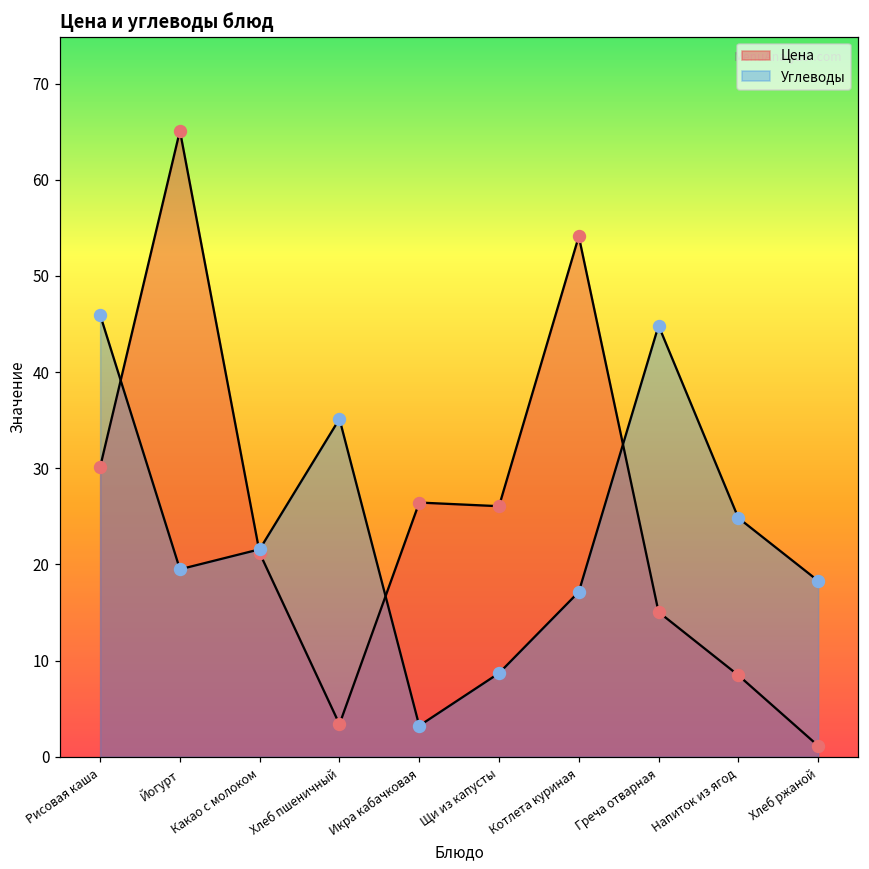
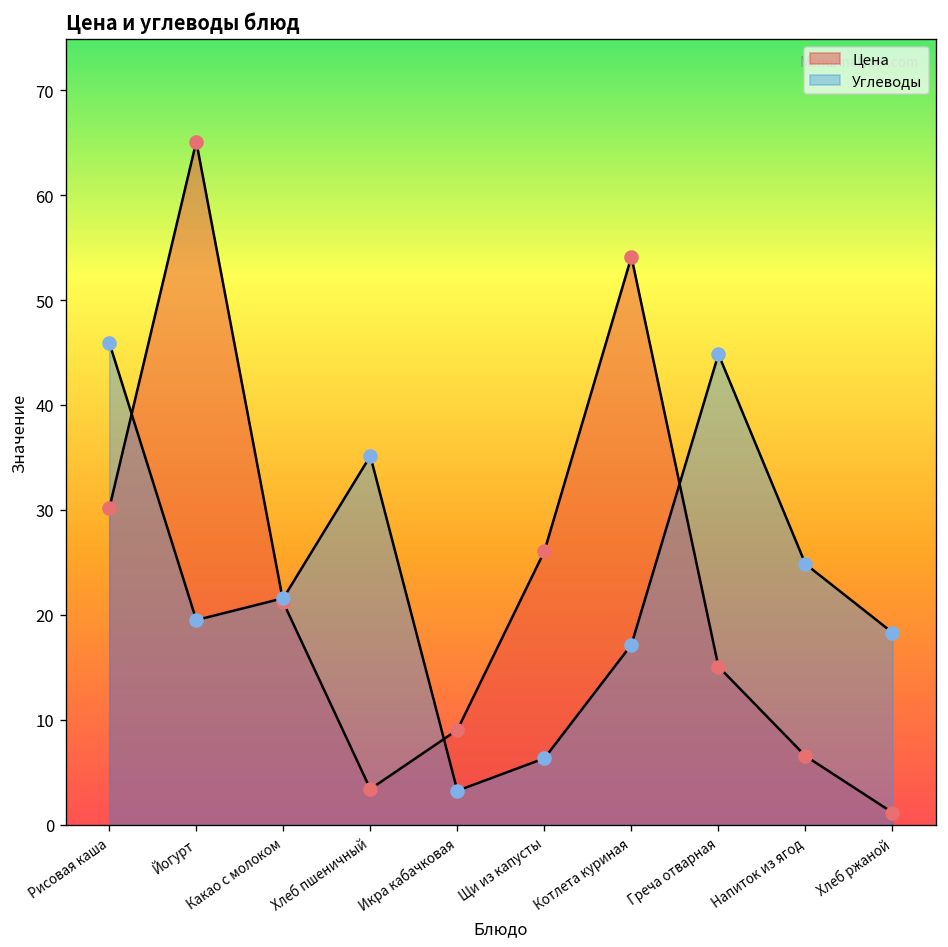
  {
    "Цена": {
      "Рисовая каша": 30,
      "Йогурт": 65,
      "Какао с молоком": 21,
      "Хлеб пшеничный": 3,
-     "Икра кабачковая": 26,
+     "Икра кабачковая": 9,
      "Щи из капусты": 26,
      "Котлета куриная": 54,
      "Греча отварная": 15,
-     "Напиток из ягод": 8,
+     "Напиток из ягод": 7,
      "Хлеб ржаной": 1
    },
    "Углеводы": {
      "Рисовая каша": 46,
      "Йогурт": 20,
      "Какао с молоком": 22,
      "Хлеб пшеничный": 35,
      "Икра кабачковая": 3,
-     "Щи из капусты": 9,
+     "Щи из капусты": 6,
      "Котлета куриная": 17,
      "Греча отварная": 45,
      "Напиток из ягод": 25,
      "Хлеб ржаной": 18
    }
  }
